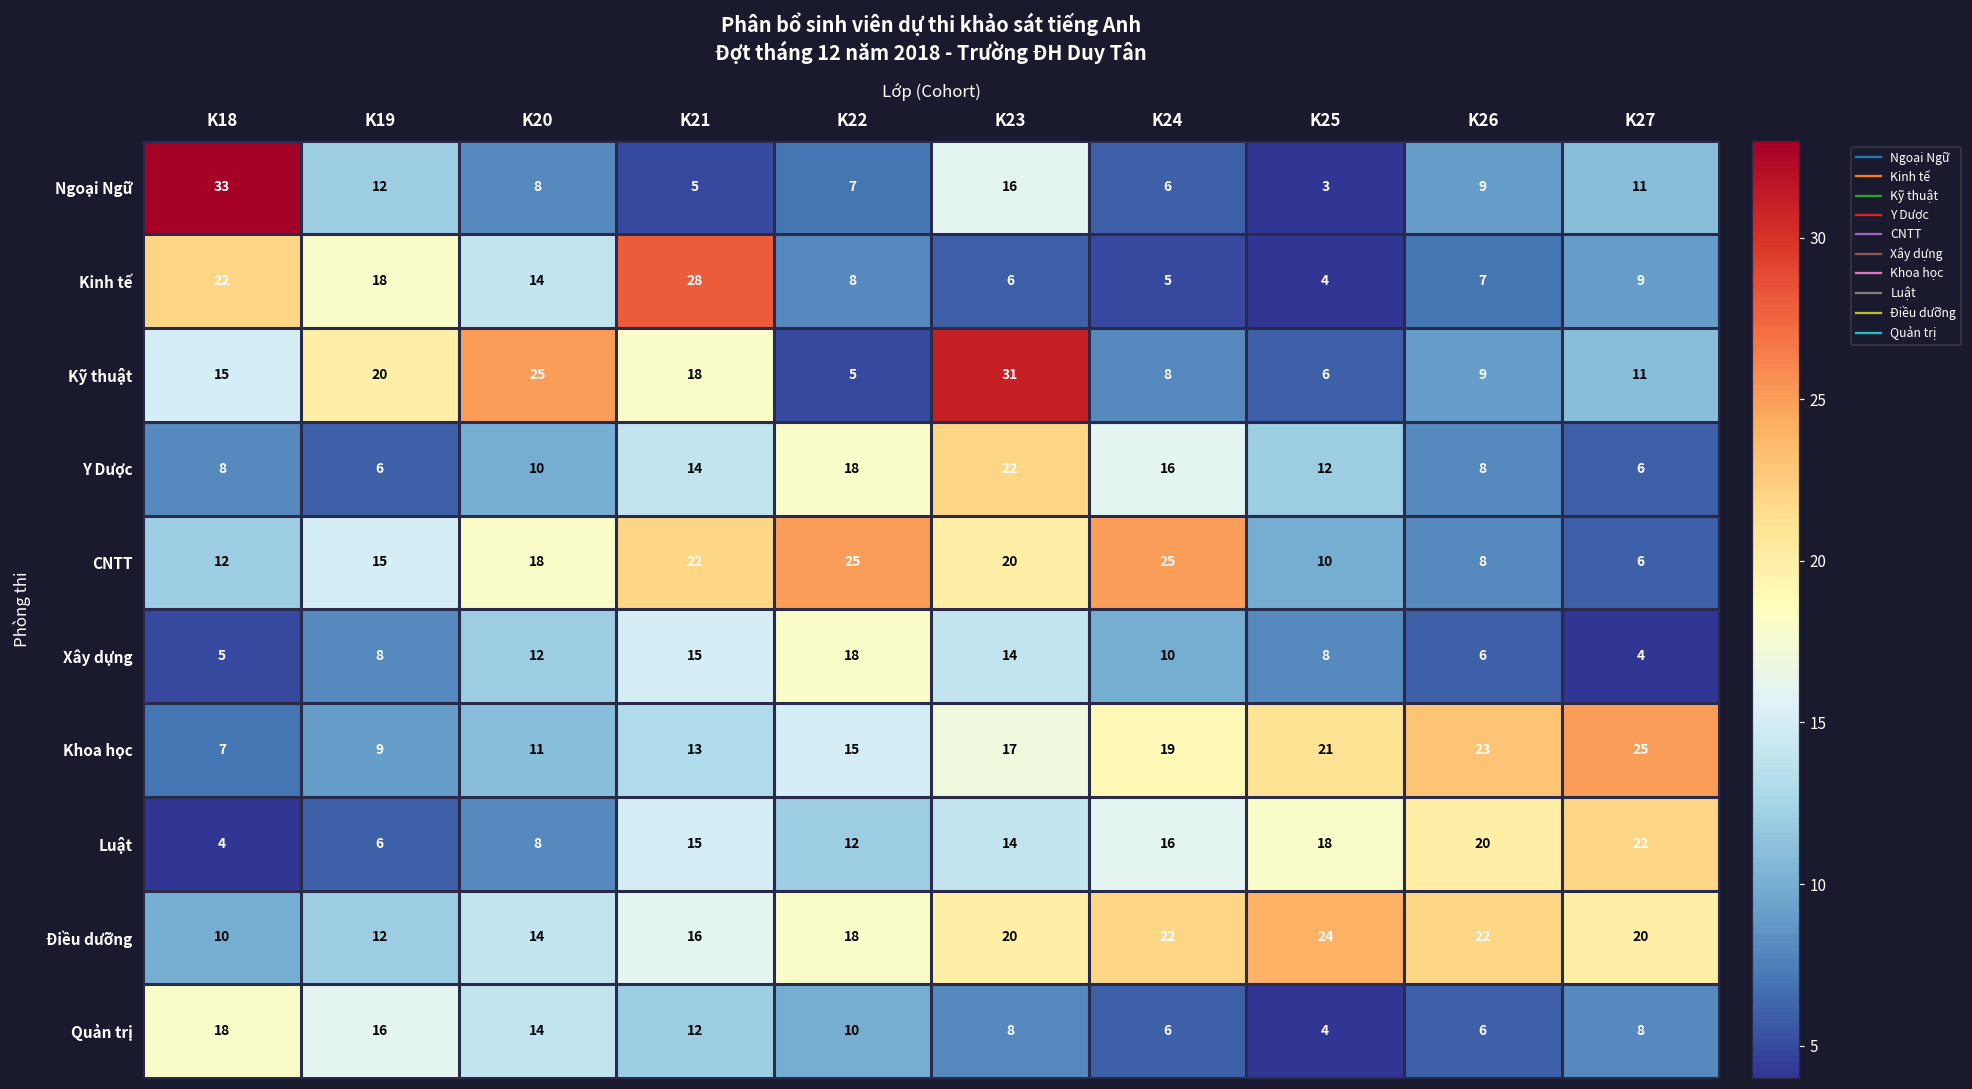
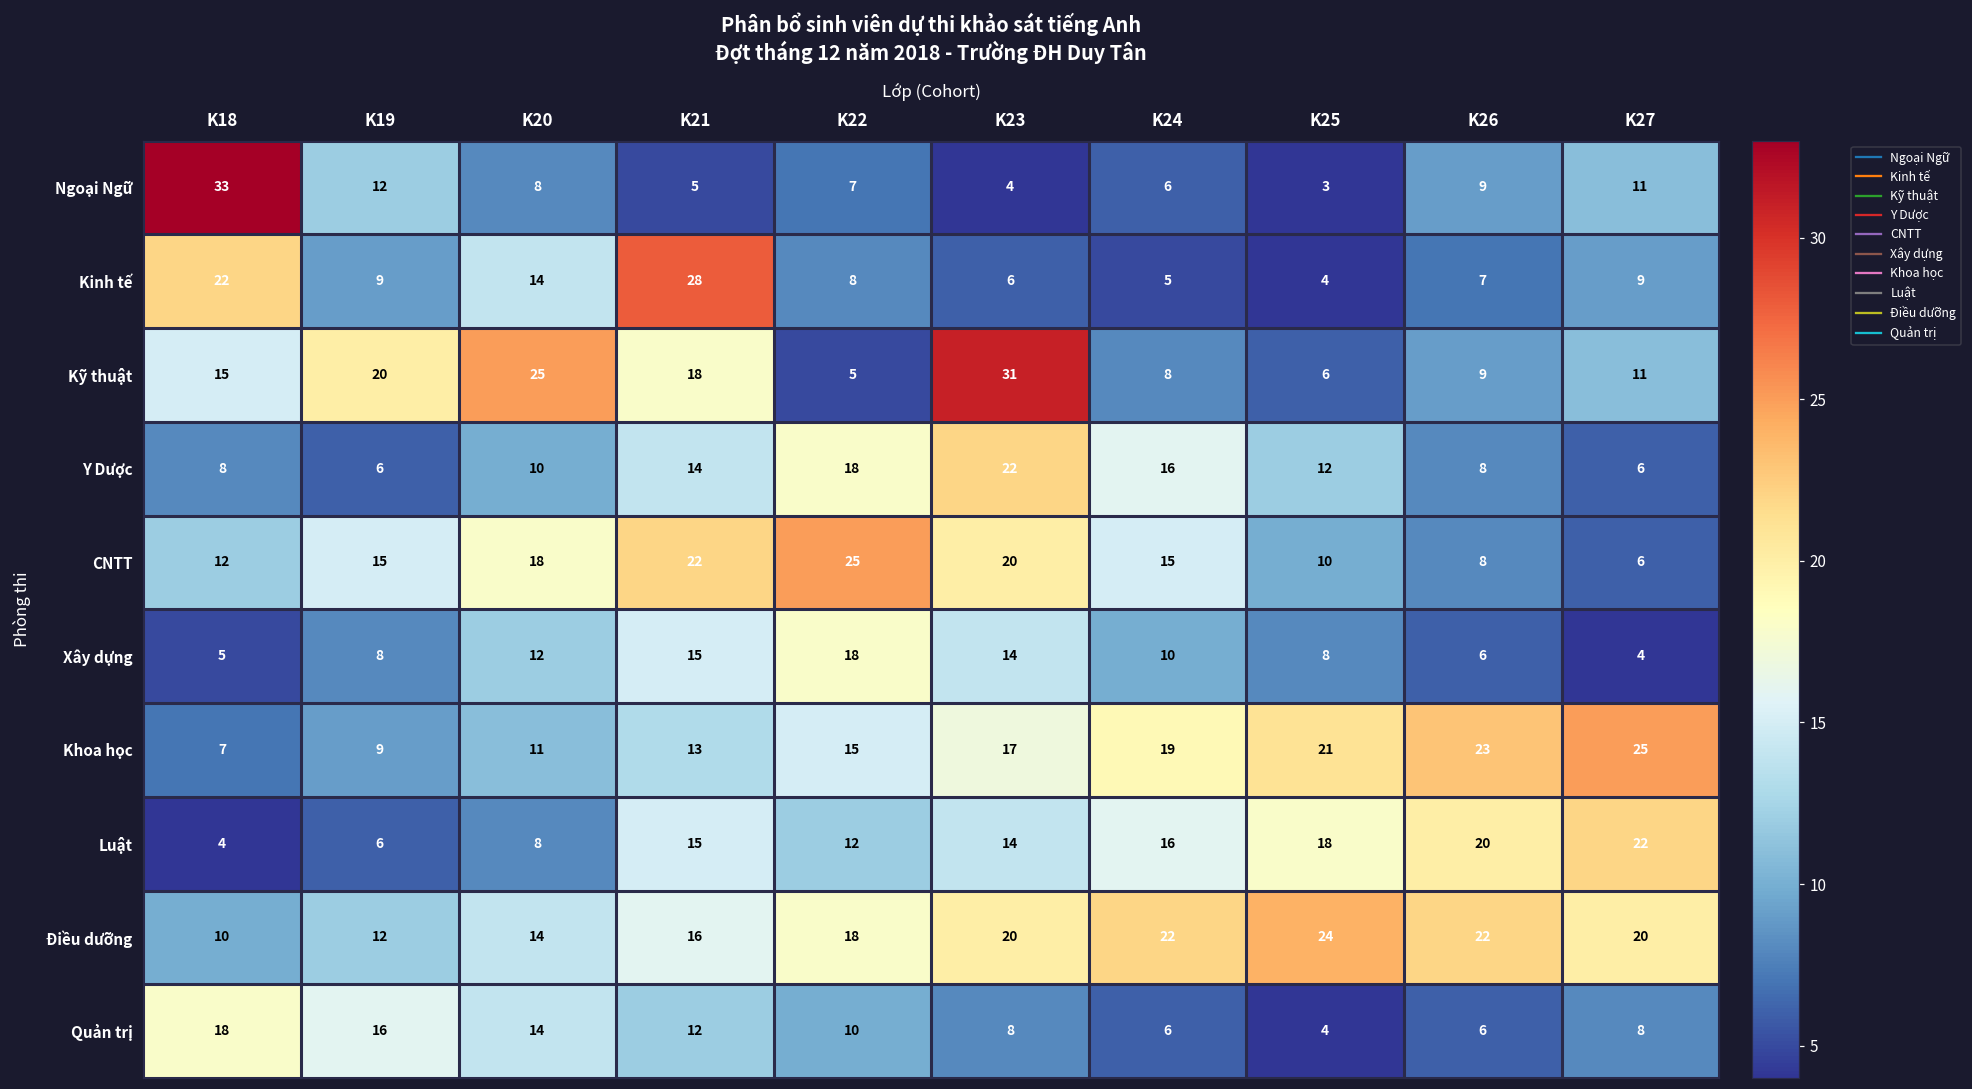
  {
    "Ngoại Ngữ": {
      "K18": 33,
      "K19": 12,
      "K20": 8,
      "K21": 5,
      "K22": 7,
-     "K23": 16,
+     "K23": 4,
      "K24": 6,
      "K25": 3,
      "K26": 9,
      "K27": 11
    },
    "Kinh tế": {
      "K18": 22,
-     "K19": 18,
+     "K19": 9,
      "K20": 14,
      "K21": 28,
      "K22": 8,
      "K23": 6,
      "K24": 5,
      "K25": 4,
      "K26": 7,
      "K27": 9
    },
    "Kỹ thuật": {
      "K18": 15,
      "K19": 20,
      "K20": 25,
      "K21": 18,
      "K22": 5,
      "K23": 31,
      "K24": 8,
      "K25": 6,
      "K26": 9,
      "K27": 11
    },
    "Y Dược": {
      "K18": 8,
      "K19": 6,
      "K20": 10,
      "K21": 14,
      "K22": 18,
      "K23": 22,
      "K24": 16,
      "K25": 12,
      "K26": 8,
      "K27": 6
    },
    "CNTT": {
      "K18": 12,
      "K19": 15,
      "K20": 18,
      "K21": 22,
      "K22": 25,
      "K23": 20,
-     "K24": 25,
+     "K24": 15,
      "K25": 10,
      "K26": 8,
      "K27": 6
    },
    "Xây dựng": {
      "K18": 5,
      "K19": 8,
      "K20": 12,
      "K21": 15,
      "K22": 18,
      "K23": 14,
      "K24": 10,
      "K25": 8,
      "K26": 6,
      "K27": 4
    },
    "Khoa học": {
      "K18": 7,
      "K19": 9,
      "K20": 11,
      "K21": 13,
      "K22": 15,
      "K23": 17,
      "K24": 19,
      "K25": 21,
      "K26": 23,
      "K27": 25
    },
    "Luật": {
      "K18": 4,
      "K19": 6,
      "K20": 8,
      "K21": 15,
      "K22": 12,
      "K23": 14,
      "K24": 16,
      "K25": 18,
      "K26": 20,
      "K27": 22
    },
    "Điều dưỡng": {
      "K18": 10,
      "K19": 12,
      "K20": 14,
      "K21": 16,
      "K22": 18,
      "K23": 20,
      "K24": 22,
      "K25": 24,
      "K26": 22,
      "K27": 20
    },
    "Quản trị": {
      "K18": 18,
      "K19": 16,
      "K20": 14,
      "K21": 12,
      "K22": 10,
      "K23": 8,
      "K24": 6,
      "K25": 4,
      "K26": 6,
      "K27": 8
    }
  }
